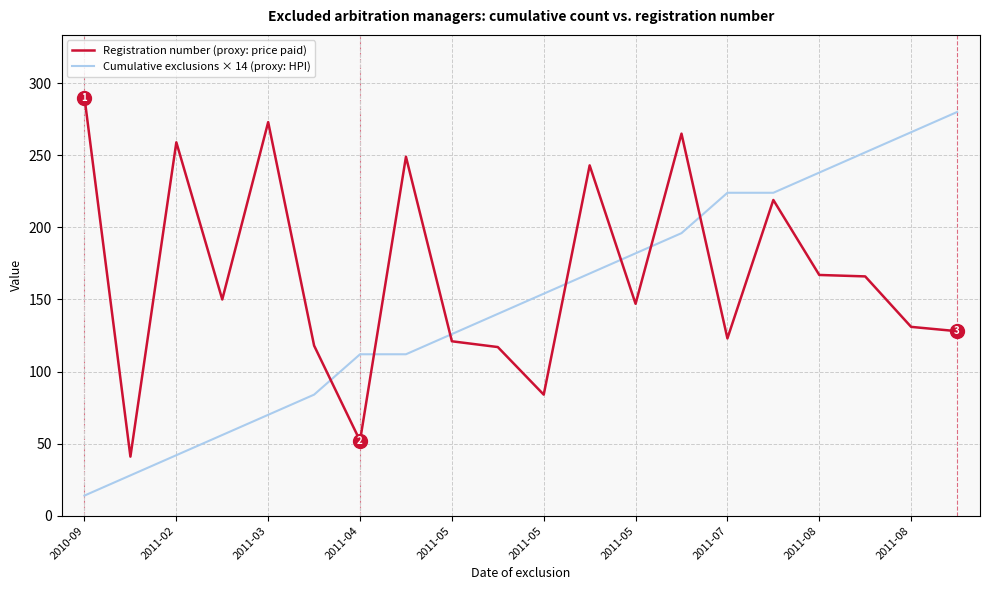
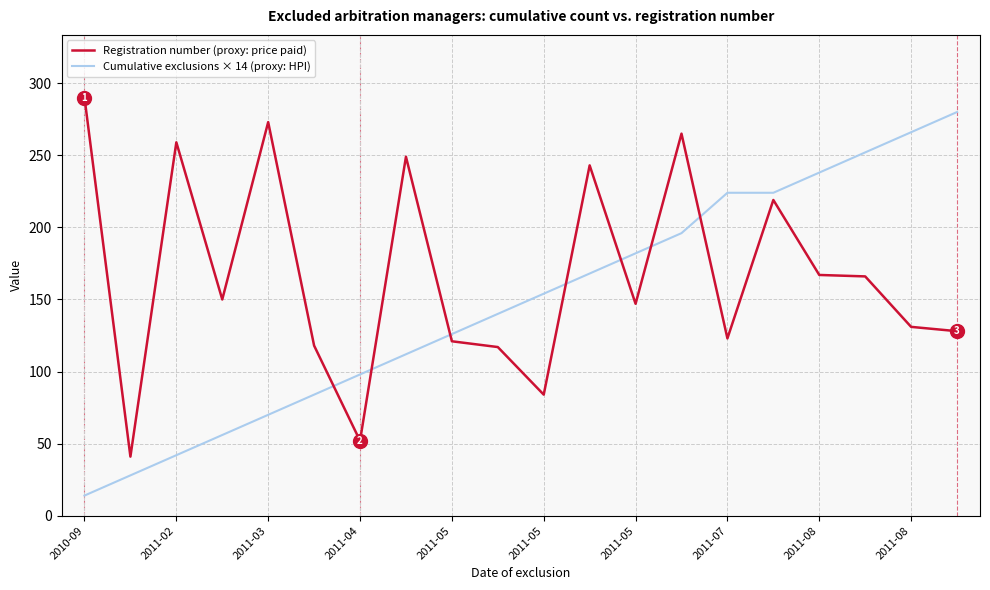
  {
    "Cumulative exclusions × 14 (proxy: HPI)": {
      "2010-09": 14,
-     "2011-04": 112,
+     "2011-04": 98,
      "2011-07": 224
    }
  }
